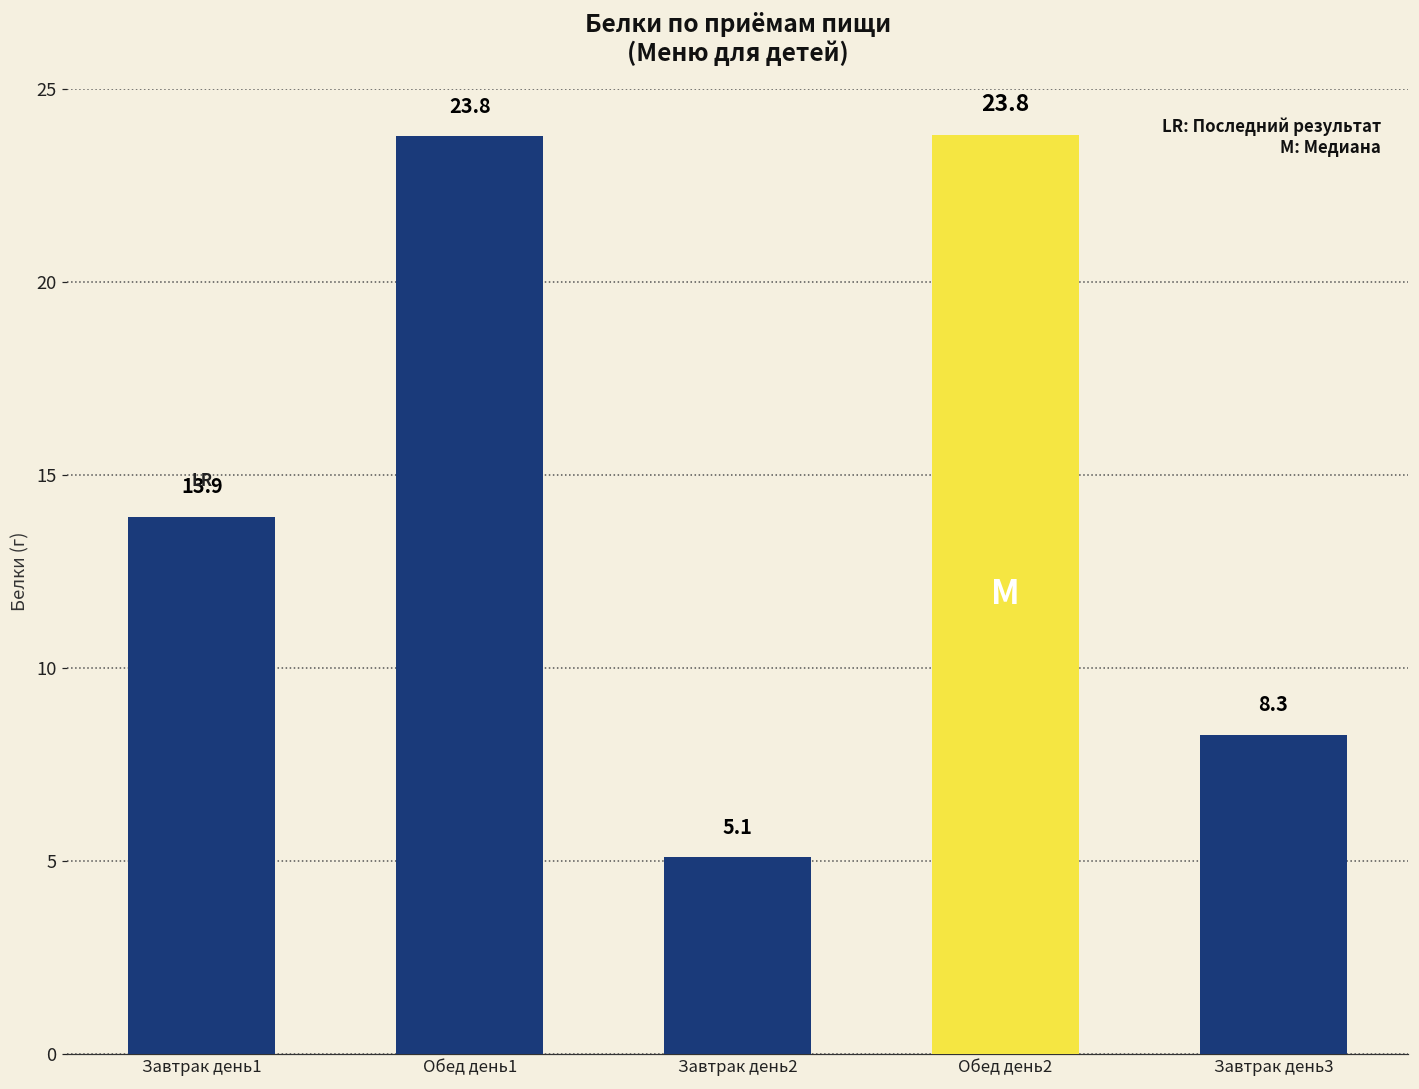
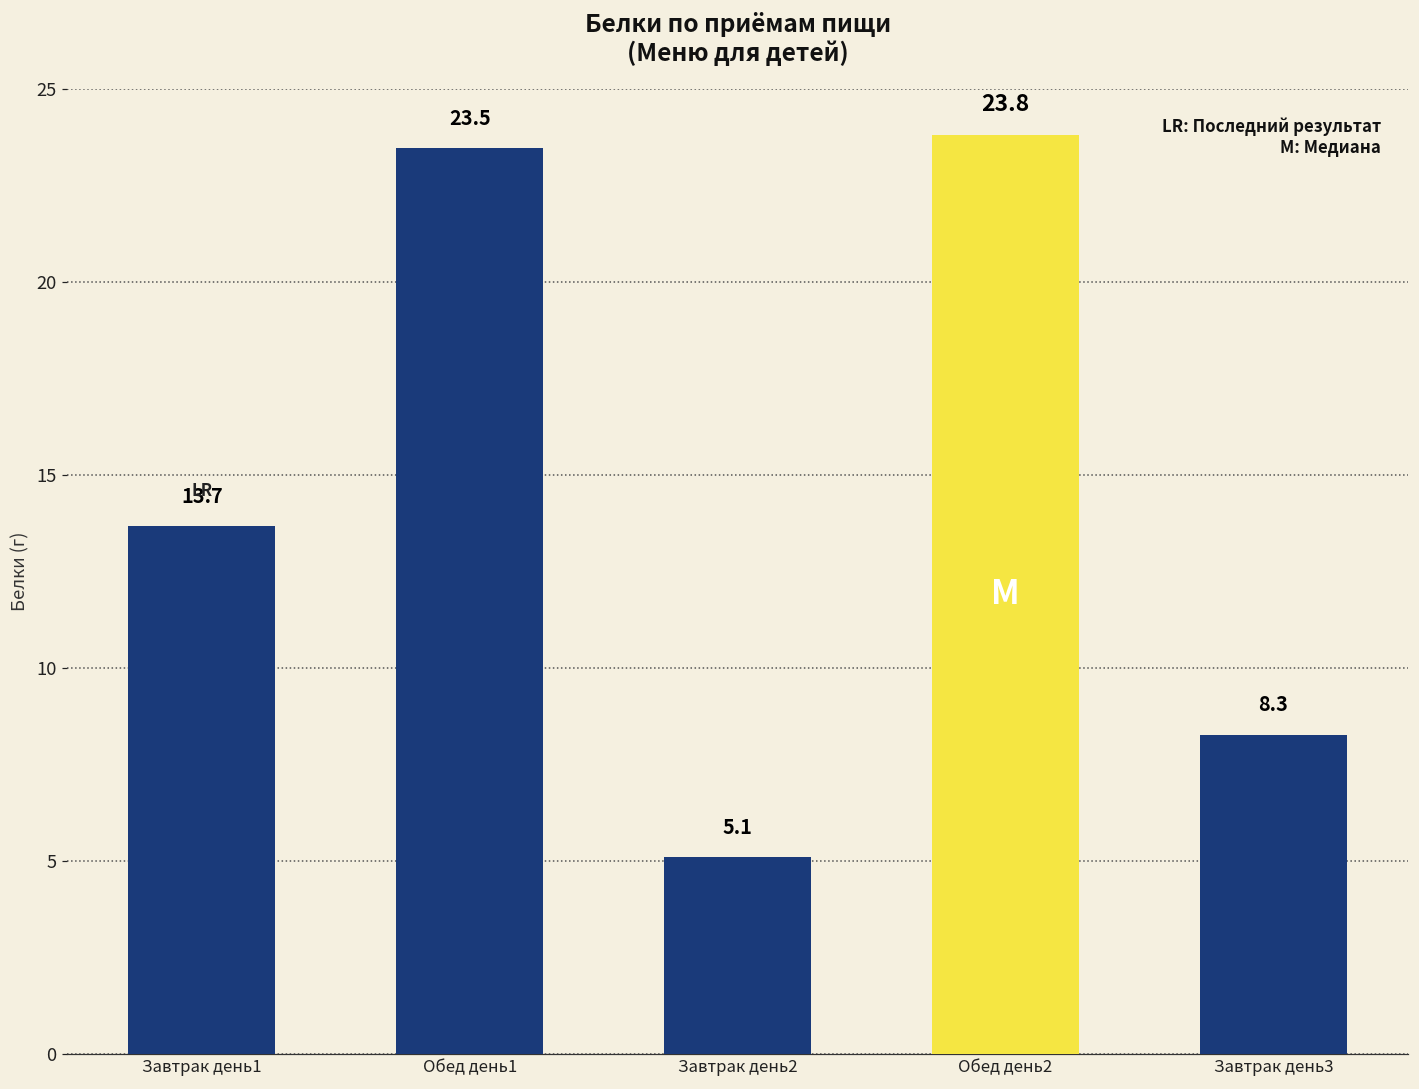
  {
-   "Завтрак день1": 13.9,
-   "Обед день1": 23.8,
+   "Завтрак день1": 13.7,
+   "Обед день1": 23.5,
    "Завтрак день2": 5.1,
    "Обед день2": 23.8,
    "Завтрак день3": 8.3
  }
